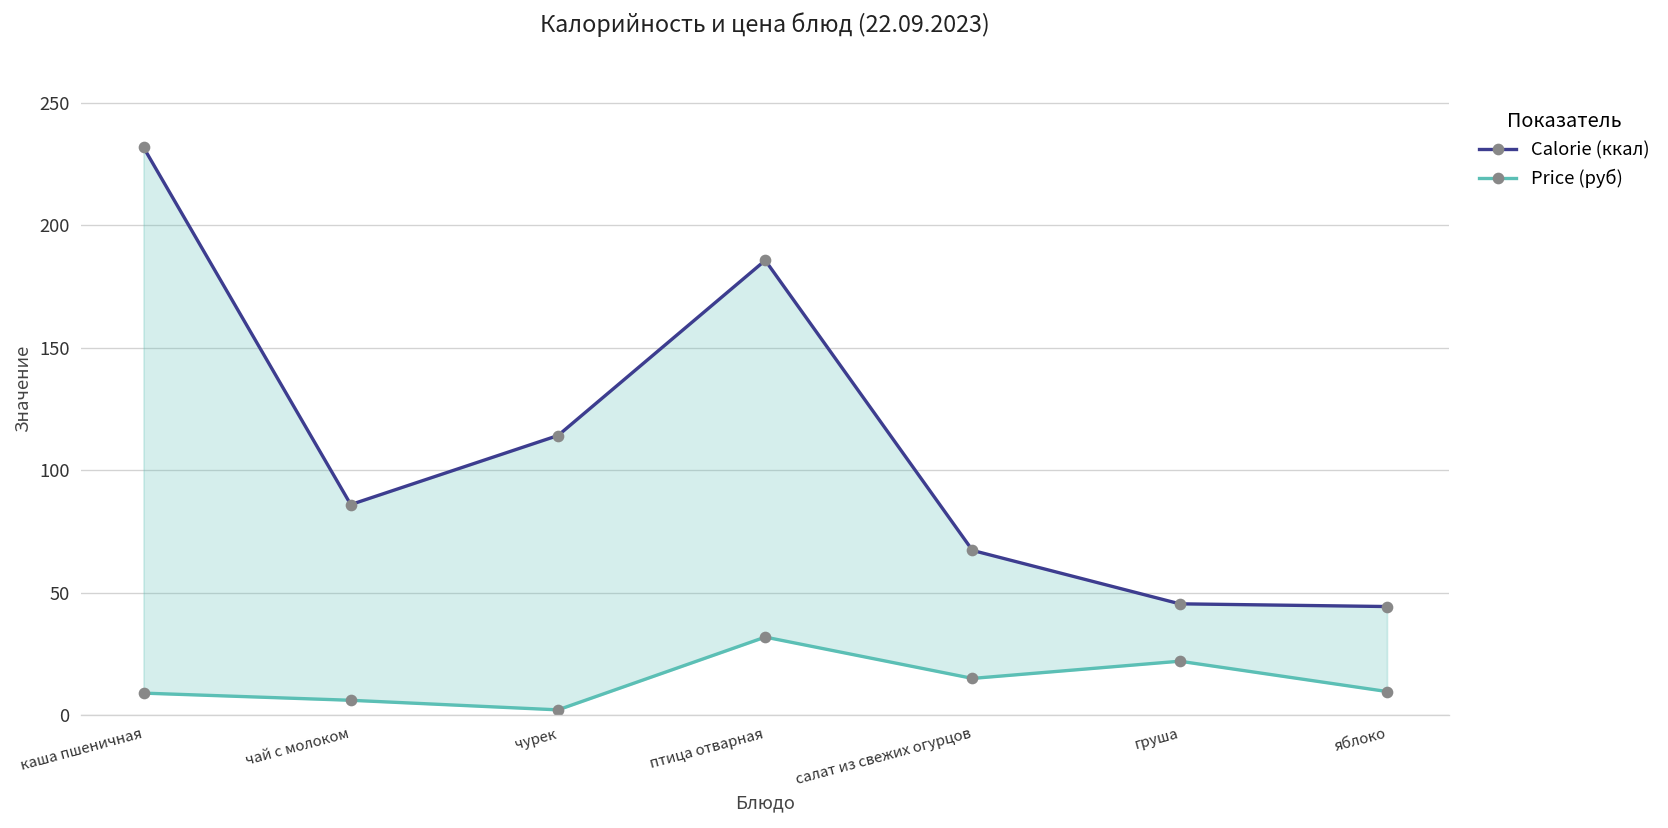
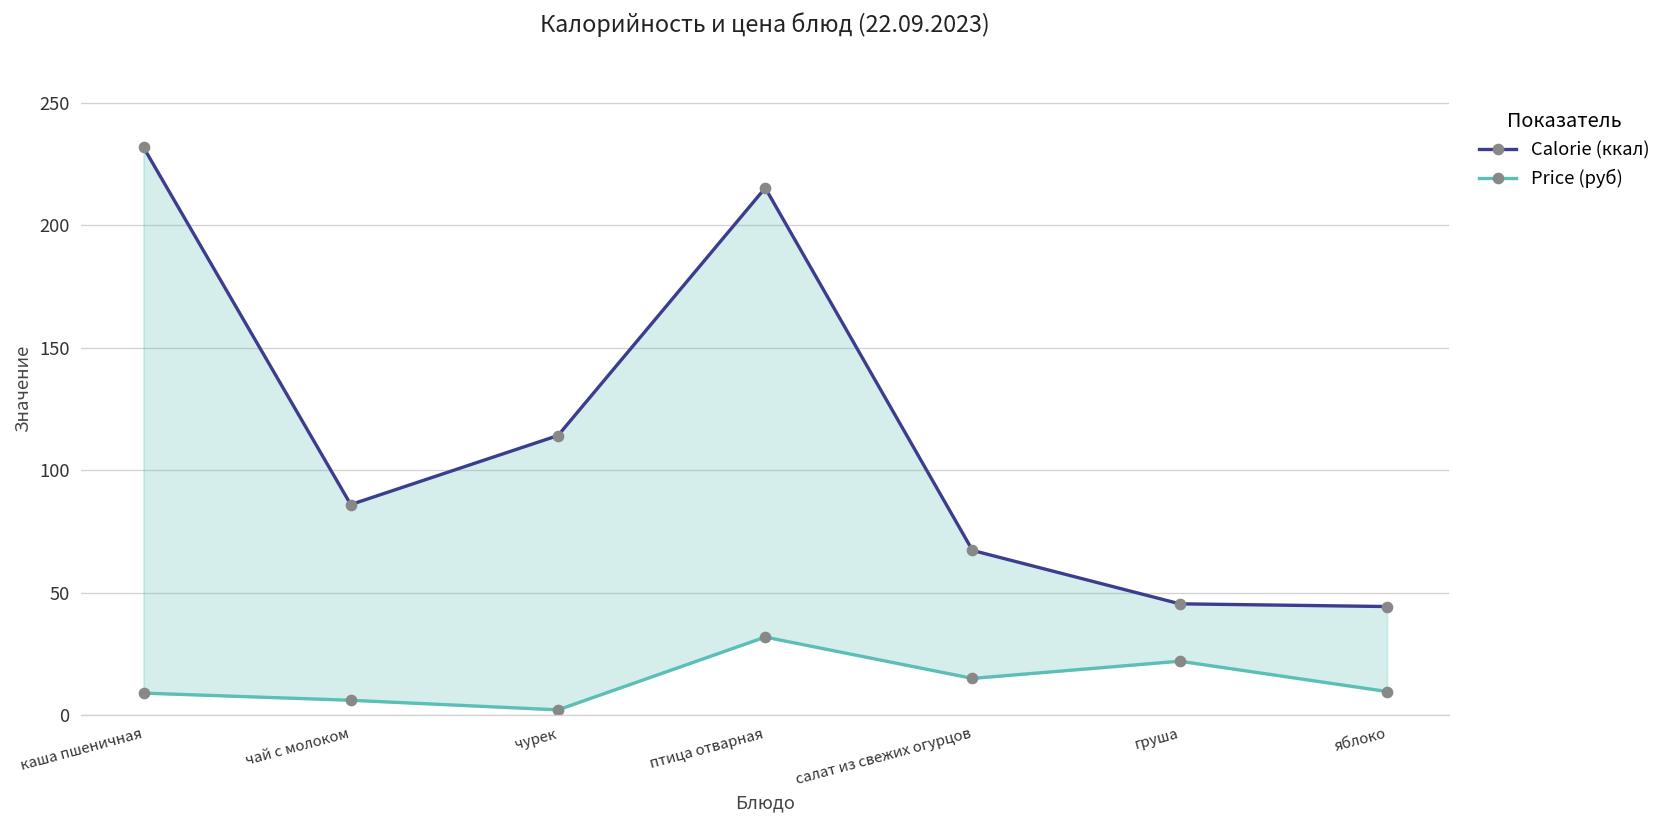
  {
    "Calorie (ккал)": {
      "каша пшеничная": 232,
      "чай с молоком": 86,
      "чурек": 114,
-     "птица отварная": 186,
+     "птица отварная": 215,
      "салат из свежих огурцов": 67,
      "груша": 46,
      "яблоко": 44
    },
    "Price (руб)": {
      "каша пшеничная": 9,
      "чай с молоком": 6,
      "чурек": 2,
      "птица отварная": 32,
      "салат из свежих огурцов": 15,
      "груша": 22,
      "яблоко": 10
    }
  }
